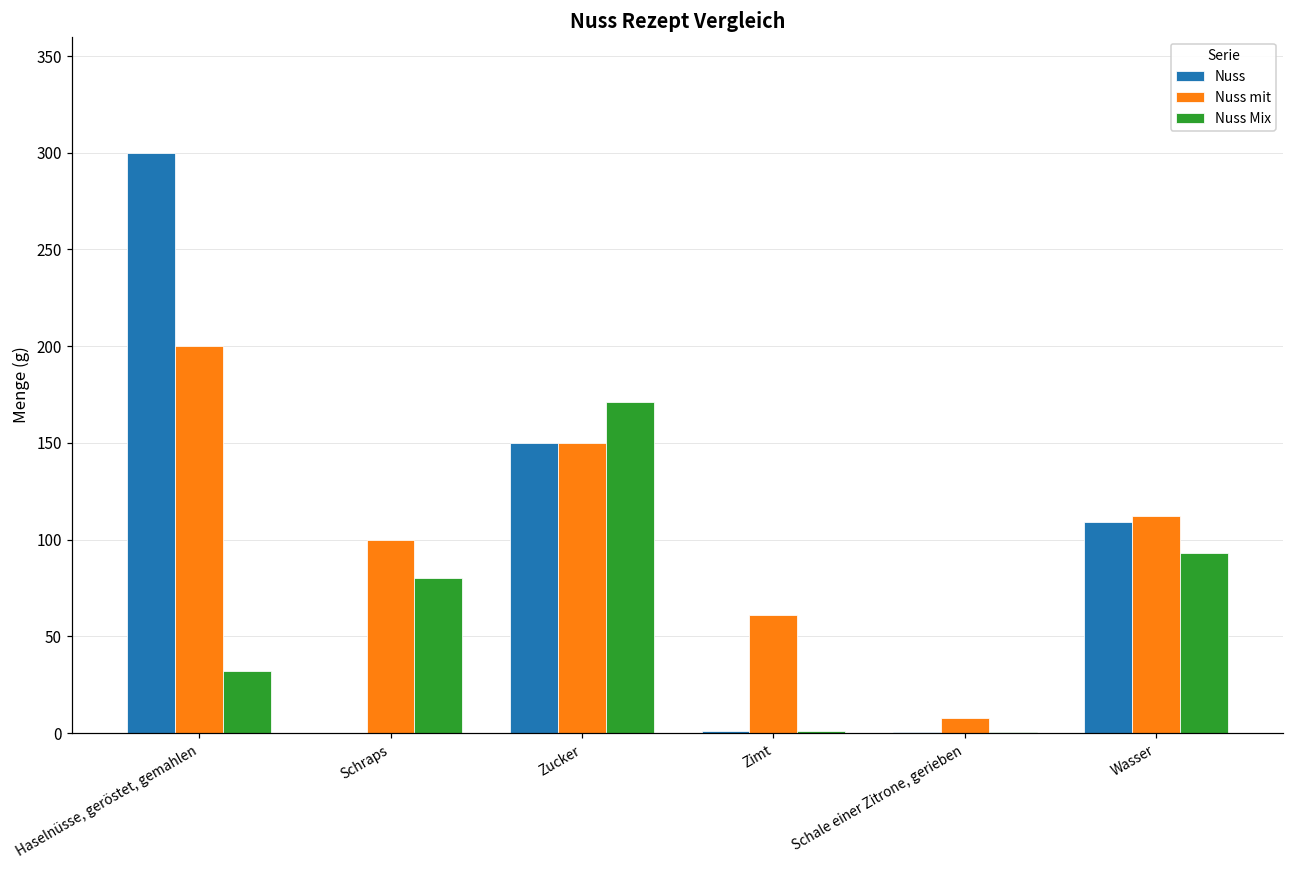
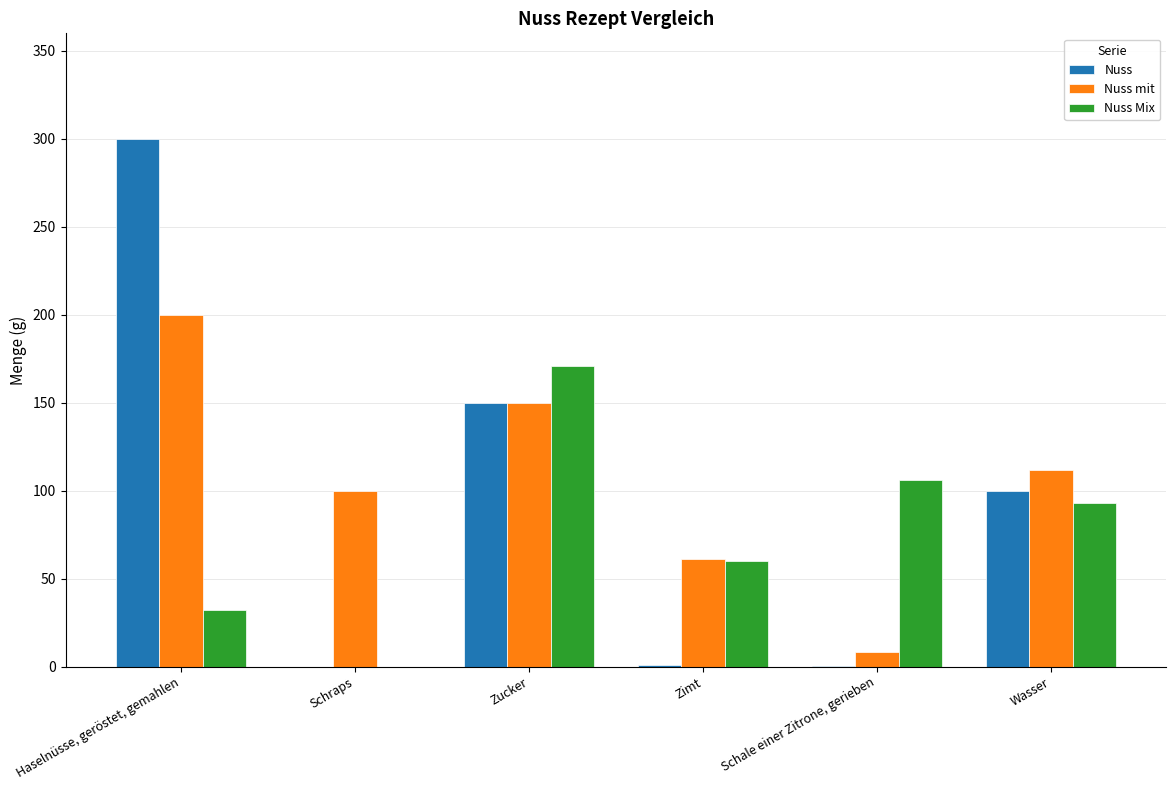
  {
    "Nuss": {
      "Haselnüsse, geröstet, gemahlen": 300,
      "Schraps": 0,
      "Zucker": 150,
-     "Wasser": 109
+     "Wasser": 100
    },
    "Nuss mit": {
      "Haselnüsse, geröstet, gemahlen": 200,
      "Schraps": 100,
      "Zucker": 150,
      "Zimt": 61,
      "Schale einer Zitrone, gerieben": 8,
      "Wasser": 112
    },
    "Nuss Mix": {
      "Haselnüsse, geröstet, gemahlen": 32,
-     "Schraps": 80,
+     "Schraps": 0,
      "Zucker": 171,
-     "Zimt": 1,
-     "Schale einer Zitrone, gerieben": 1,
+     "Zimt": 60,
+     "Schale einer Zitrone, gerieben": 106,
      "Wasser": 93
    }
  }
